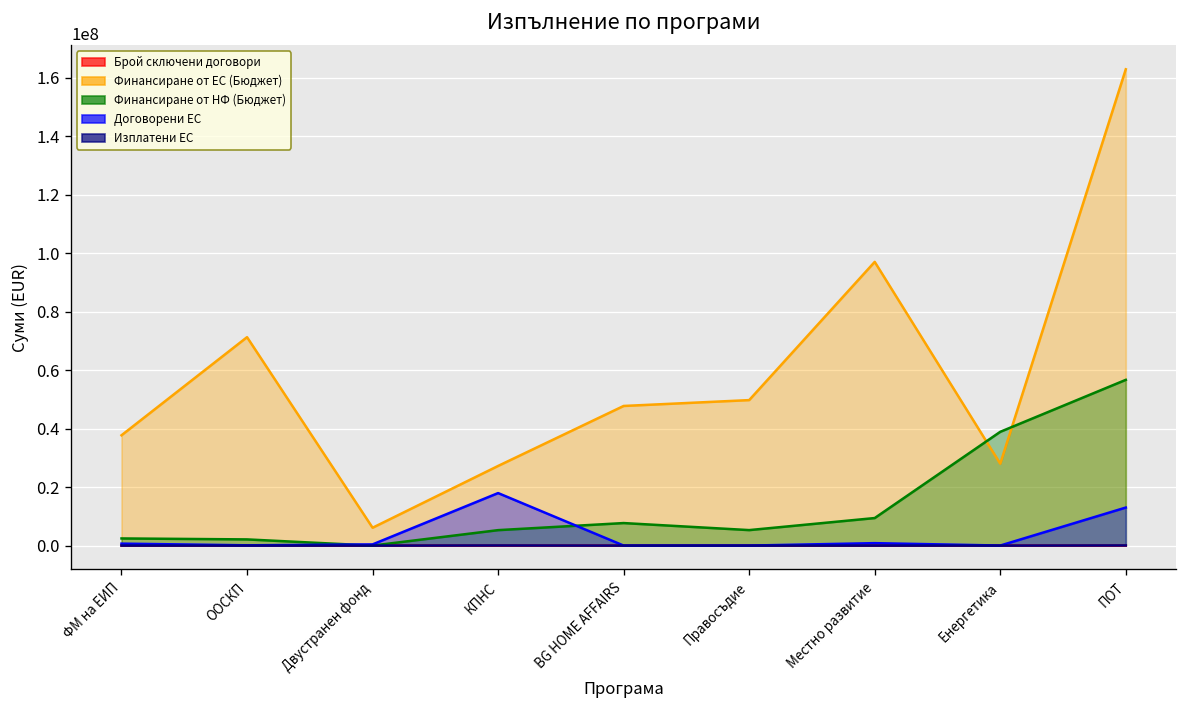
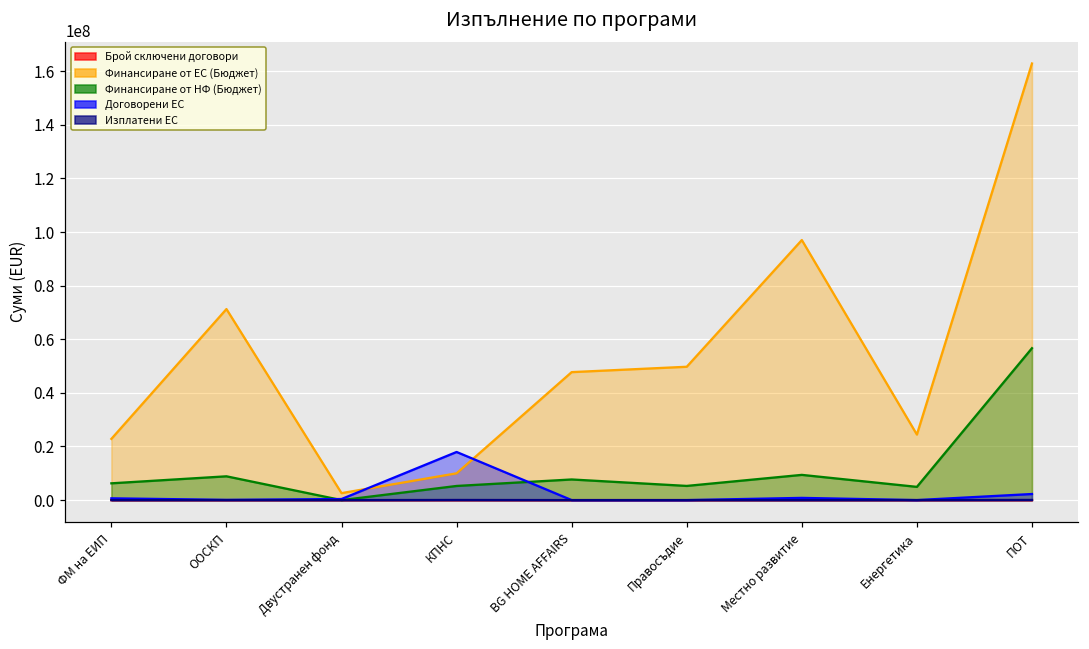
  {
    "Финансиране от ЕС (Бюджет)": {
-     "ФМ на ЕИП": 38000000,
+     "ФМ на ЕИП": 23000000,
      "ООСКП": 71000000,
-     "Двустранен фонд": 6000000,
-     "КПНС": 27000000,
+     "Двустранен фонд": 3000000,
+     "КПНС": 10000000,
      "BG HOME AFFAIRS": 48000000,
      "Правосъдие": 50000000,
      "Местно развитие": 97000000,
-     "Енергетика": 28000000,
+     "Енергетика": 24000000,
      "ПОТ": 163000000
    },
    "Финансиране от НФ (Бюджет)": {
-     "ФМ на ЕИП": 2000000,
-     "ООСКП": 2000000,
+     "ФМ на ЕИП": 6000000,
+     "ООСКП": 9000000,
      "КПНС": 5000000,
      "BG HOME AFFAIRS": 8000000,
      "Правосъдие": 5000000,
      "Местно развитие": 9000000,
-     "Енергетика": 39000000,
+     "Енергетика": 5000000,
      "ПОТ": 57000000
    },
    "Договорени ЕС": {
      "КПНС": 18000000,
-     "ПОТ": 13000000
+     "ПОТ": 2000000
    }
  }
